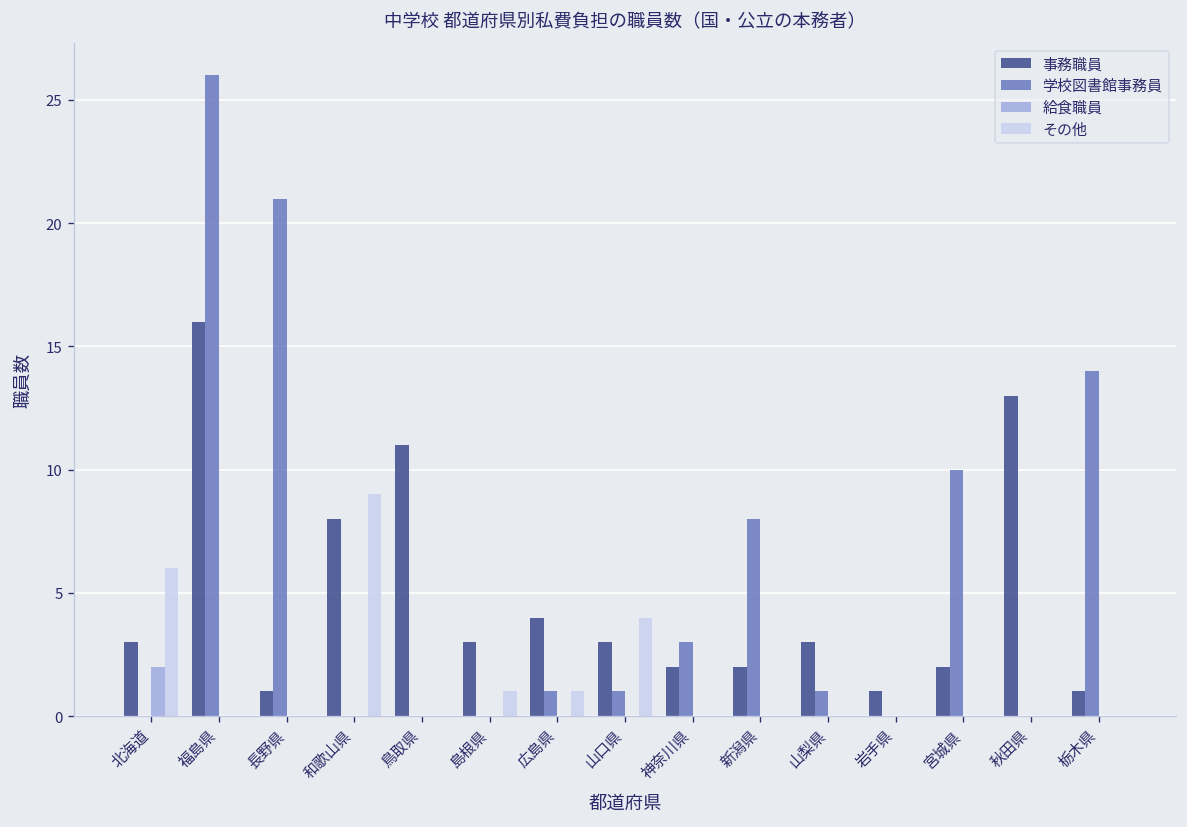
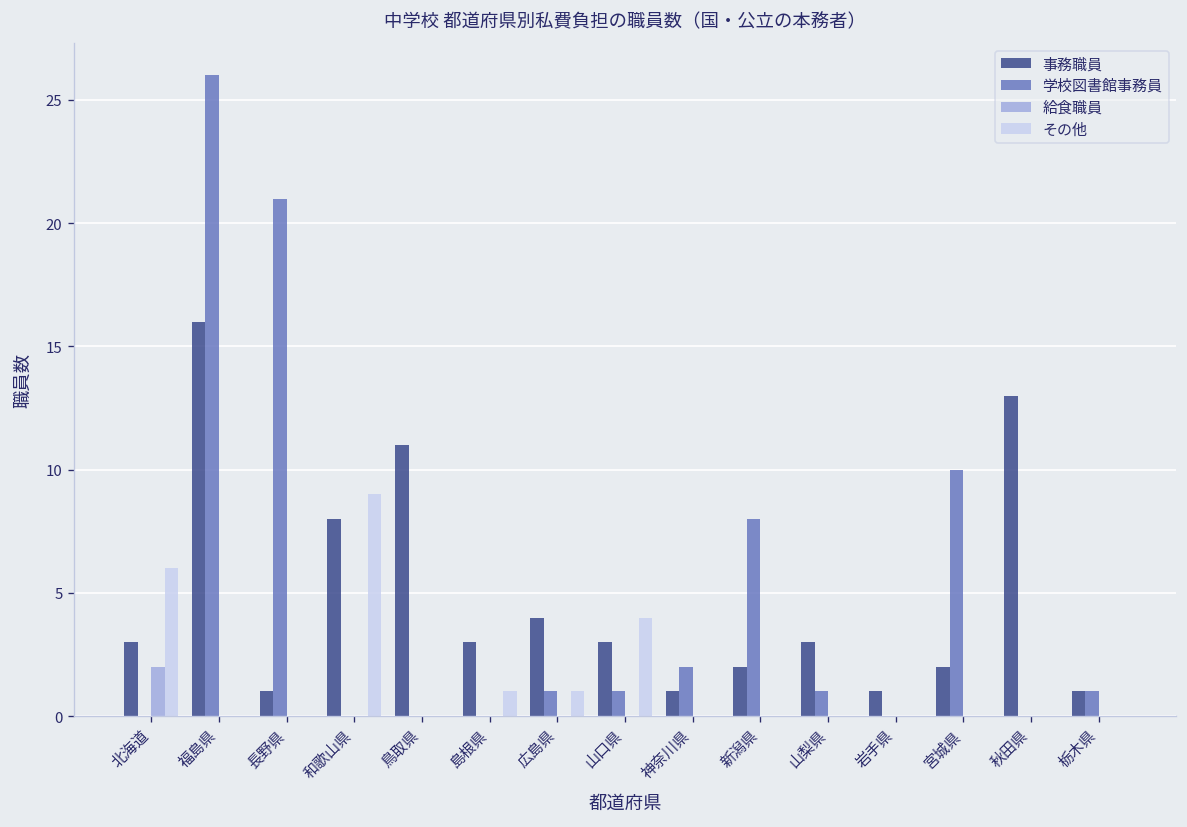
  {
    "事務職員": {
      "北海道": 3,
      "福島県": 16,
      "長野県": 1,
      "和歌山県": 8,
      "鳥取県": 11,
      "島根県": 3,
      "広島県": 4,
      "山口県": 3,
-     "神奈川県": 2,
+     "神奈川県": 1,
      "新潟県": 2,
      "山梨県": 3,
      "岩手県": 1,
      "宮城県": 2,
      "秋田県": 13,
      "栃木県": 1
    },
    "学校図書館事務員": {
      "北海道": 0,
      "福島県": 26,
      "長野県": 21,
      "和歌山県": 0,
      "鳥取県": 0,
      "島根県": 0,
      "広島県": 1,
      "山口県": 1,
-     "神奈川県": 3,
+     "神奈川県": 2,
      "新潟県": 8,
      "山梨県": 1,
      "岩手県": 0,
      "宮城県": 10,
      "秋田県": 0,
-     "栃木県": 14
+     "栃木県": 1
    }
  }
